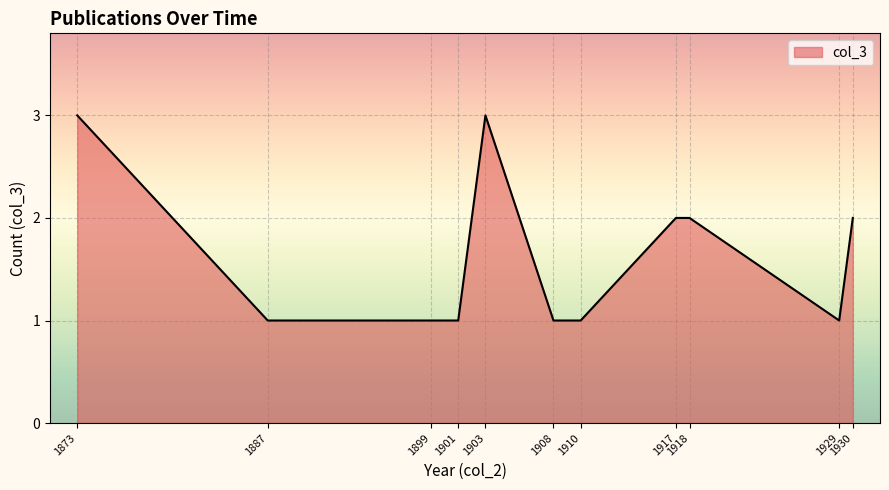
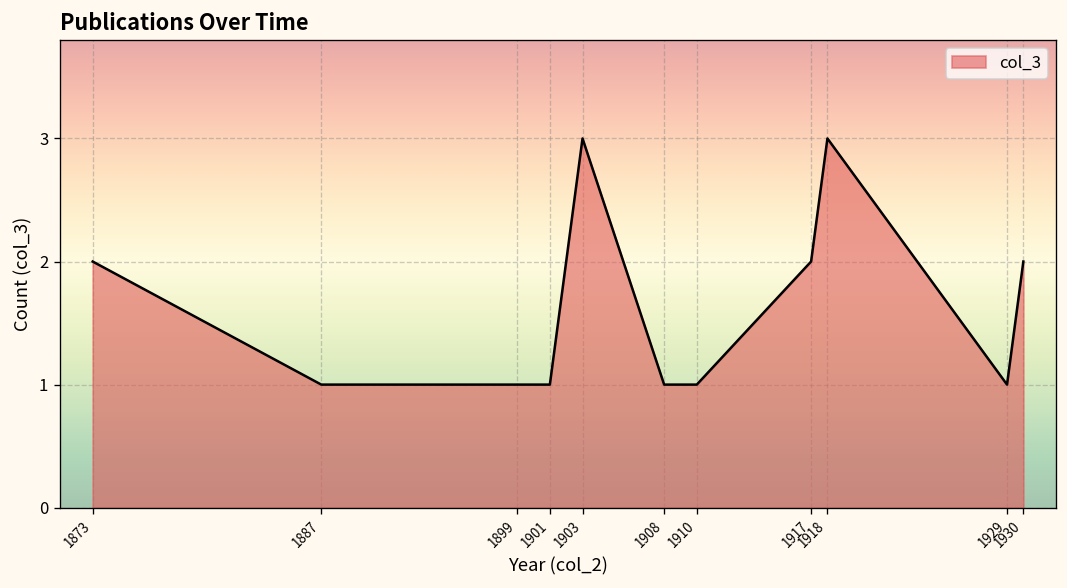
  {
-   "1873": 3,
+   "1873": 2,
    "1887": 1,
    "1899": 1,
    "1901": 1,
    "1903": 3,
    "1908": 1,
    "1910": 1,
    "1917": 2,
-   "1918": 2,
+   "1918": 3,
    "1929": 1,
    "1930": 2
  }
